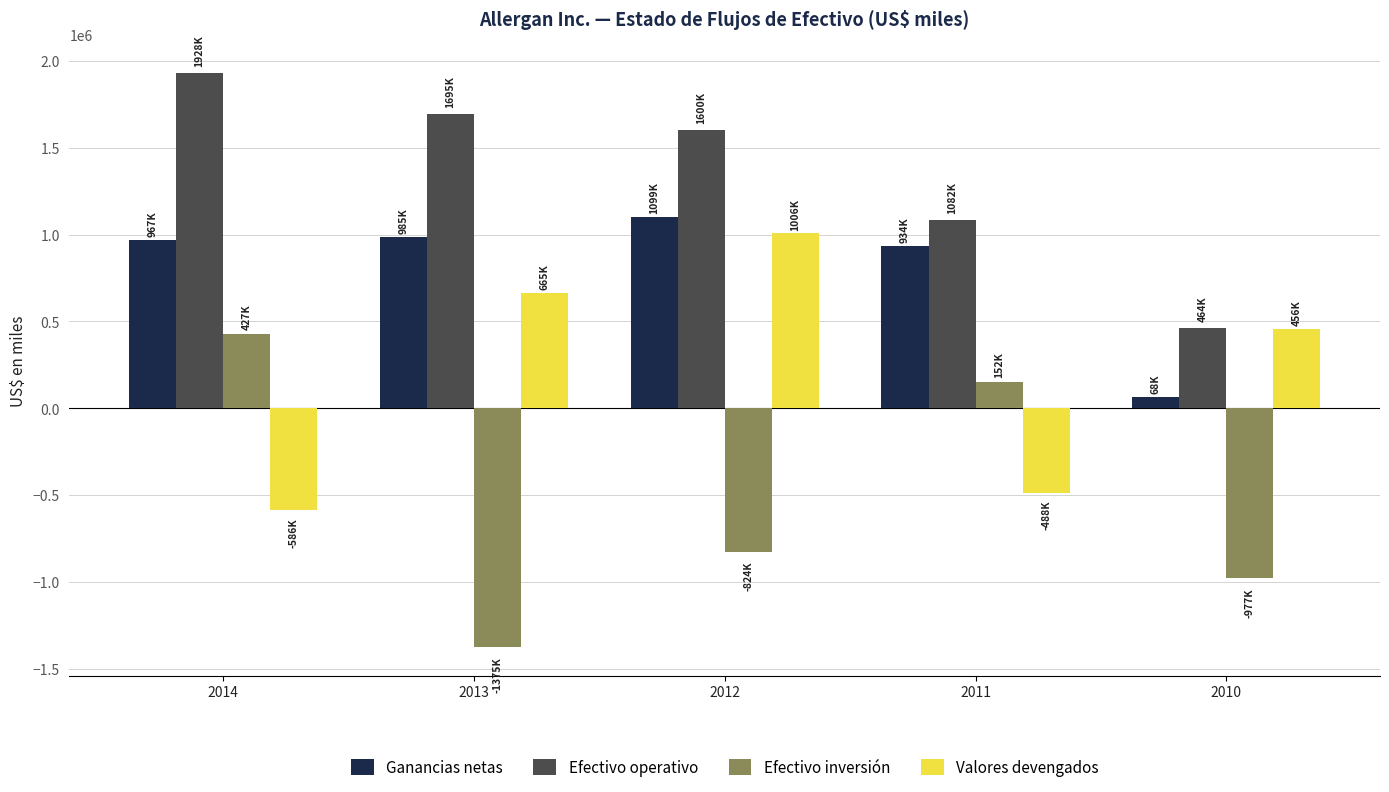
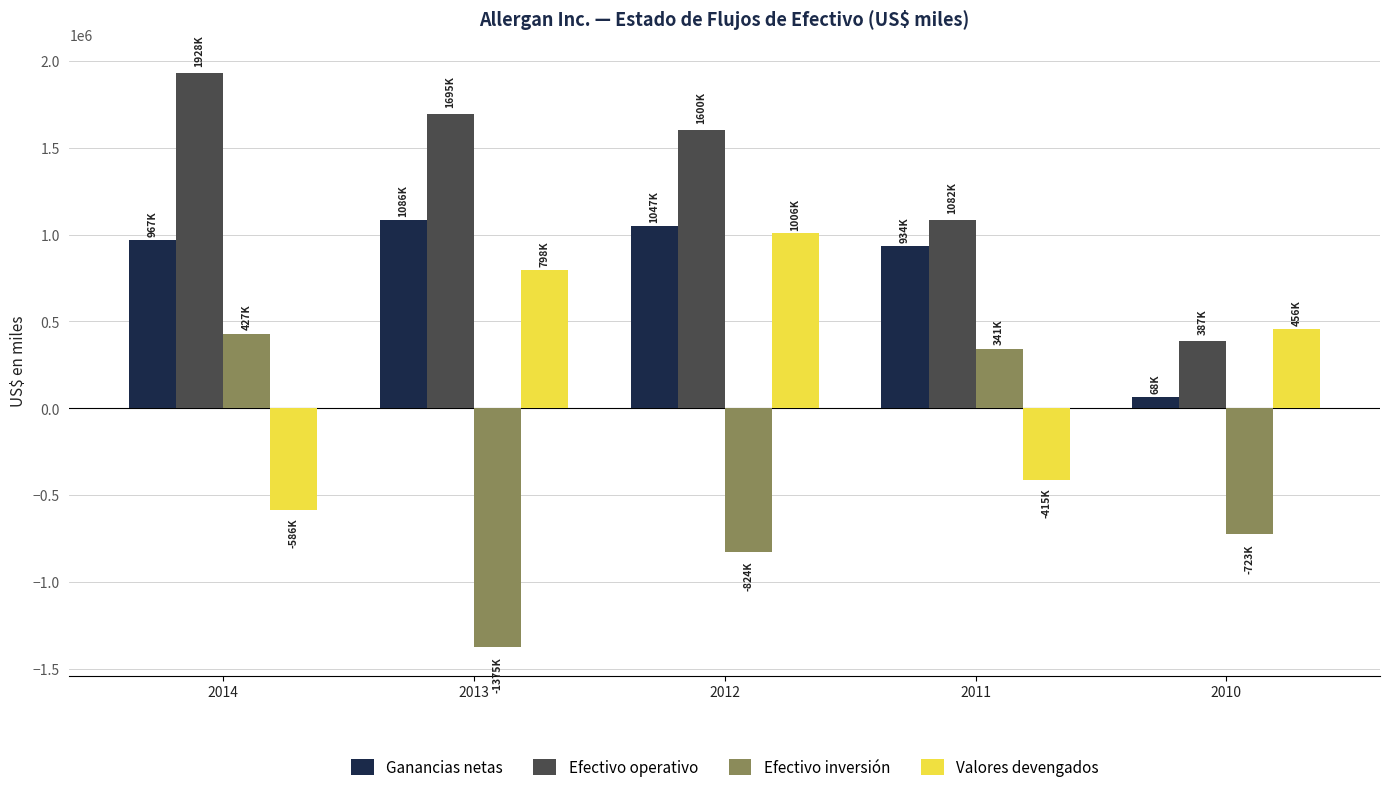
  {
    "Ganancias netas": {
      "2014": "967K",
-     "2013": "985K",
-     "2012": "1099K",
+     "2013": "1086K",
+     "2012": "1047K",
      "2011": "934K",
      "2010": "68K"
    },
    "Efectivo operativo": {
      "2014": "1928K",
      "2013": "1695K",
      "2012": "1600K",
      "2011": "1082K",
-     "2010": "464K"
+     "2010": "387K"
    },
    "Efectivo inversión": {
      "2014": "427K",
      "2013": "-1375K",
      "2012": "-824K",
-     "2011": "152K",
-     "2010": "-977K"
+     "2011": "341K",
+     "2010": "-723K"
    },
    "Valores devengados": {
      "2014": "-586K",
-     "2013": "665K",
+     "2013": "798K",
      "2012": "1006K",
-     "2011": "-488K",
+     "2011": "-415K",
      "2010": "456K"
    }
  }
